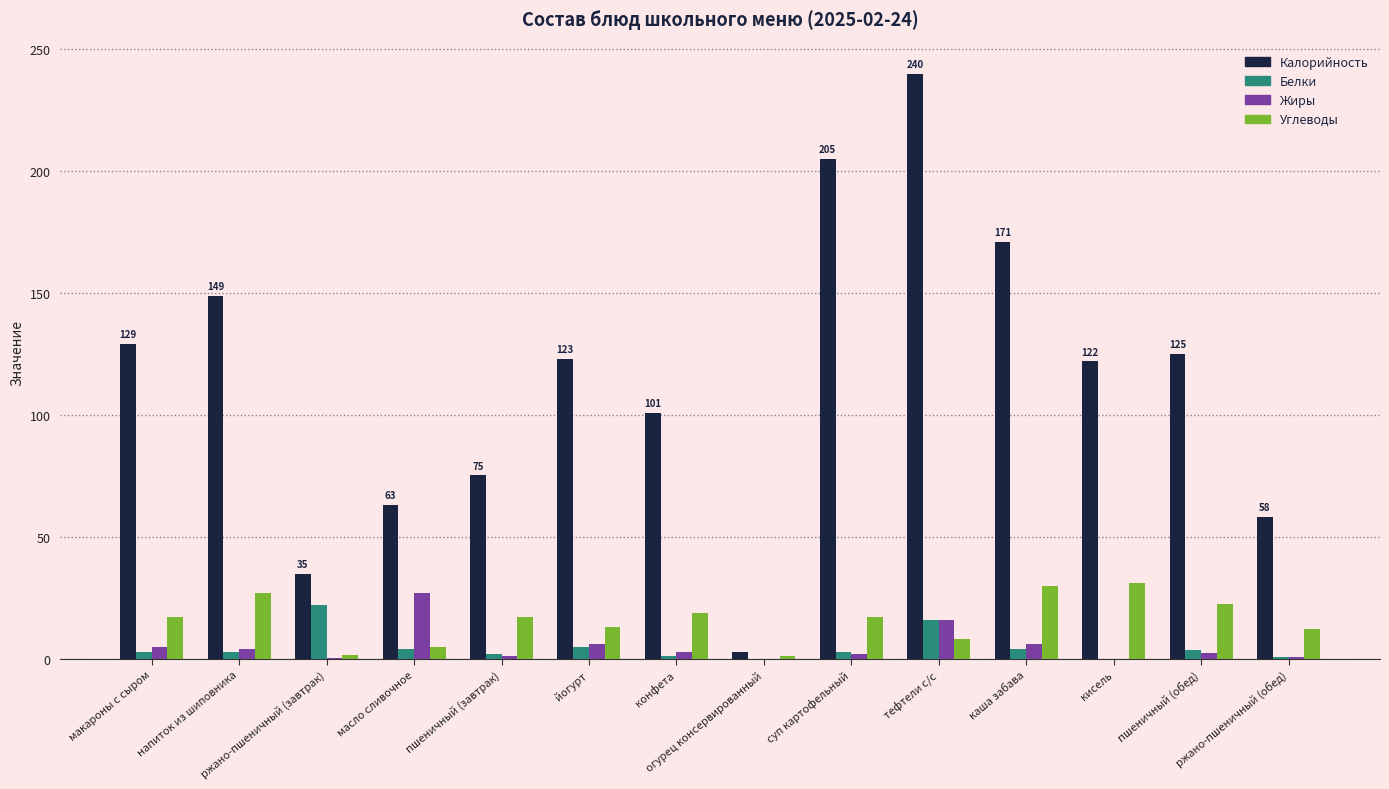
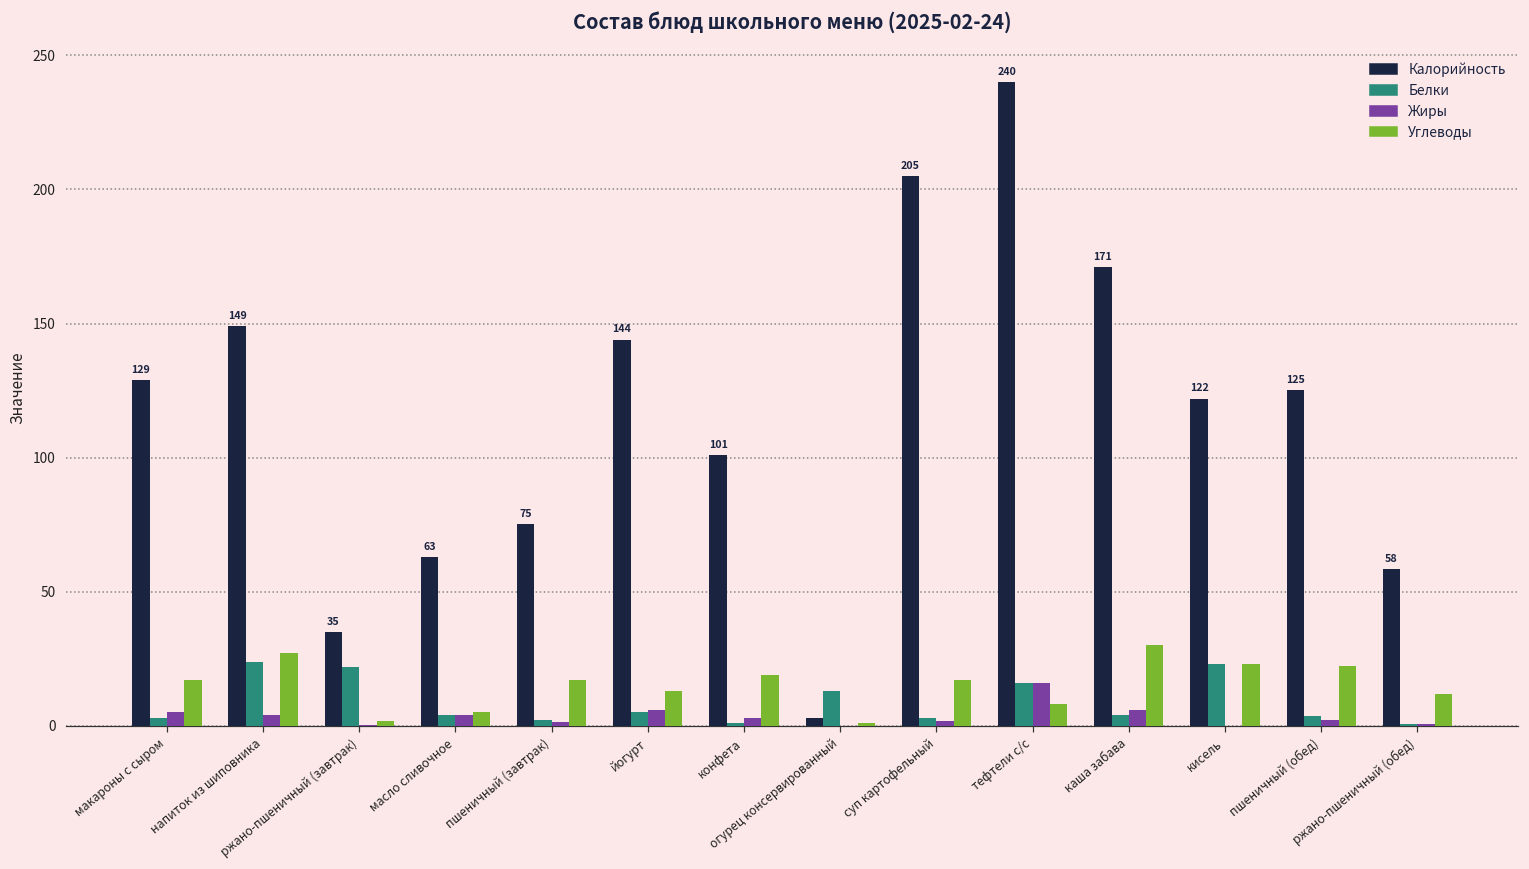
  {
    "Калорийность": {
      "макароны с сыром": 129,
      "напиток из шиповника": 149,
      "ржано-пшеничный (завтрак)": 35,
      "масло сливочное": 63,
      "пшеничный (завтрак)": 75,
-     "йогурт": 123,
+     "йогурт": 144,
      "конфета": 101,
      "суп картофельный": 205,
      "тефтели с/с": 240,
      "каша забава": 171,
      "кисель": 122,
      "пшеничный (обед)": 125,
      "ржано-пшеничный (обед)": 58
    },
    "Белки": {
      "макароны с сыром": 3,
-     "напиток из шиповника": 3,
+     "напиток из шиповника": 24,
      "ржано-пшеничный (завтрак)": 22,
      "масло сливочное": 4,
      "пшеничный (завтрак)": 2,
      "йогурт": 5,
-     "огурец консервированный": 0,
+     "огурец консервированный": 13,
      "суп картофельный": 3,
      "тефтели с/с": 16,
      "каша забава": 4,
-     "кисель": 0,
+     "кисель": 23,
      "пшеничный (обед)": 4
    },
    "Жиры": {
      "макароны с сыром": 5,
      "напиток из шиповника": 4,
-     "масло сливочное": 27,
+     "масло сливочное": 4,
      "пшеничный (завтрак)": 1,
      "йогурт": 6,
      "конфета": 3,
      "огурец консервированный": 0,
      "суп картофельный": 2,
      "тефтели с/с": 16,
      "каша забава": 6,
      "кисель": 0,
      "пшеничный (обед)": 2
    },
    "Углеводы": {
      "макароны с сыром": 17,
      "напиток из шиповника": 27,
      "ржано-пшеничный (завтрак)": 2,
      "масло сливочное": 5,
      "пшеничный (завтрак)": 17,
      "йогурт": 13,
      "конфета": 19,
      "суп картофельный": 17,
      "тефтели с/с": 8,
      "каша забава": 30,
-     "кисель": 31,
+     "кисель": 23,
      "пшеничный (обед)": 22,
      "ржано-пшеничный (обед)": 12
    }
  }
